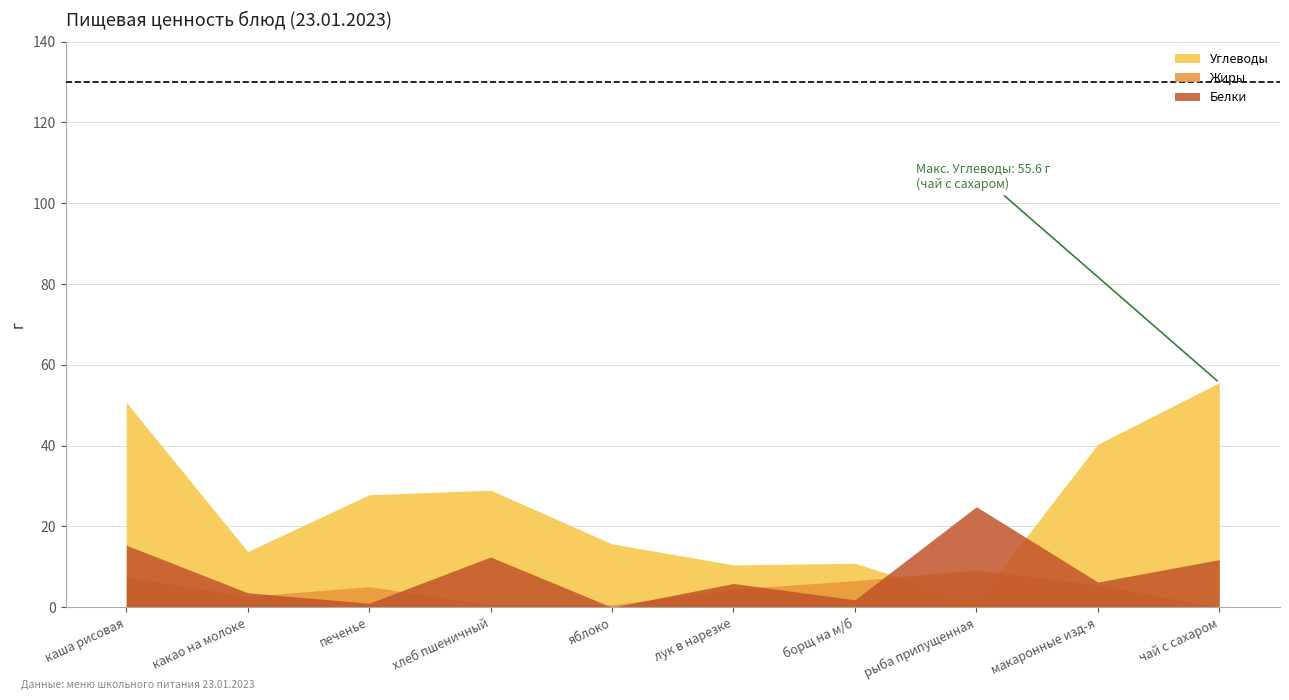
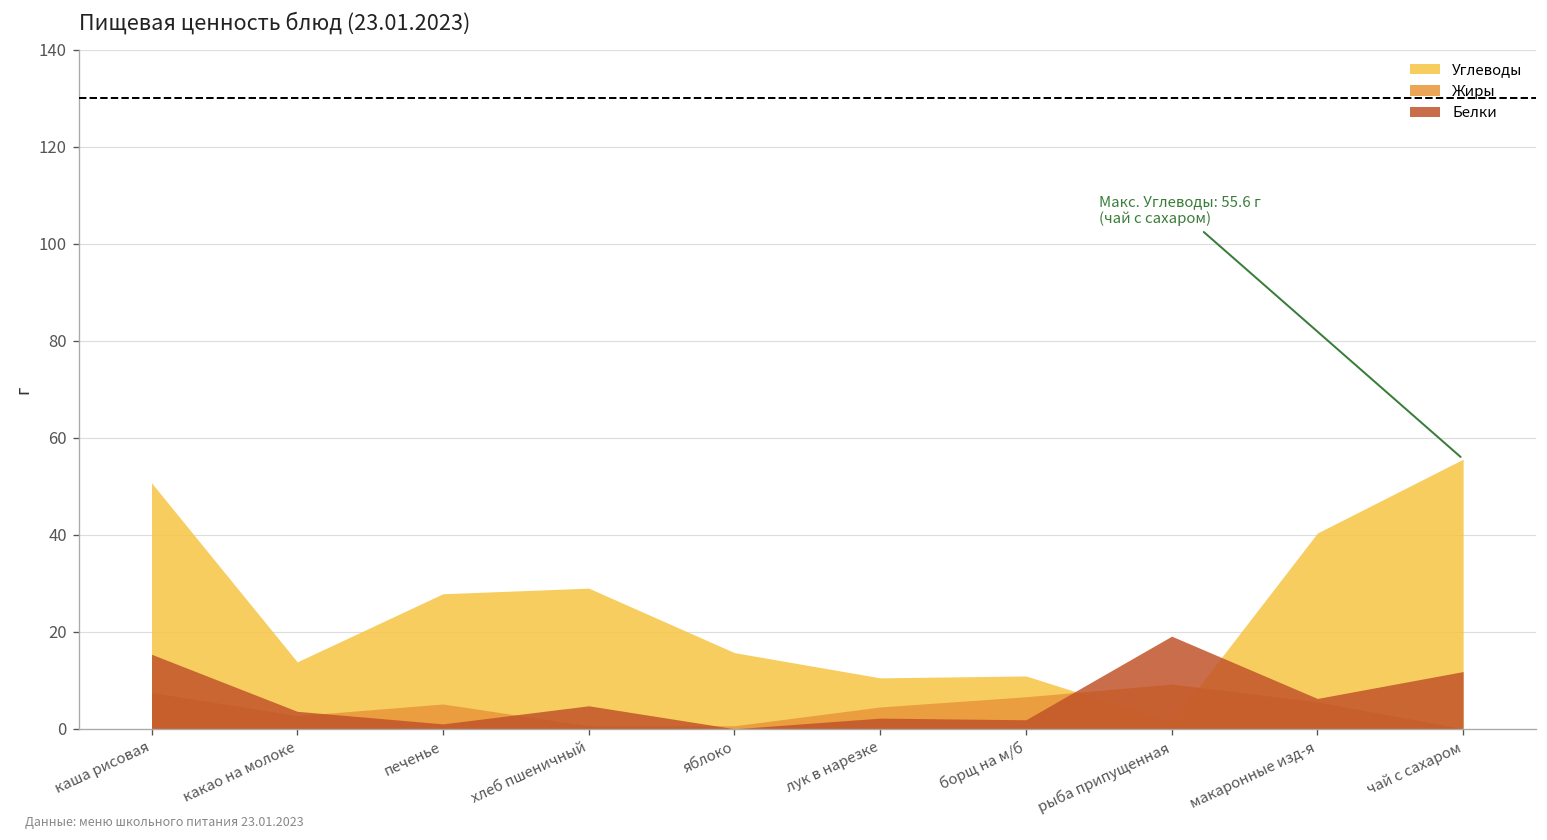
  {
    "Белки": {
      "каша рисовая": 15,
      "какао на молоке": 4,
      "печенье": 1,
-     "хлеб пшеничный": 12,
-     "лук в нарезке": 6,
+     "хлеб пшеничный": 5,
+     "лук в нарезке": 2,
      "борщ на м/б": 2,
-     "рыба припущенная": 25,
+     "рыба припущенная": 19,
      "макаронные изд-я": 6,
      "чай с сахаром": 12
    }
  }
